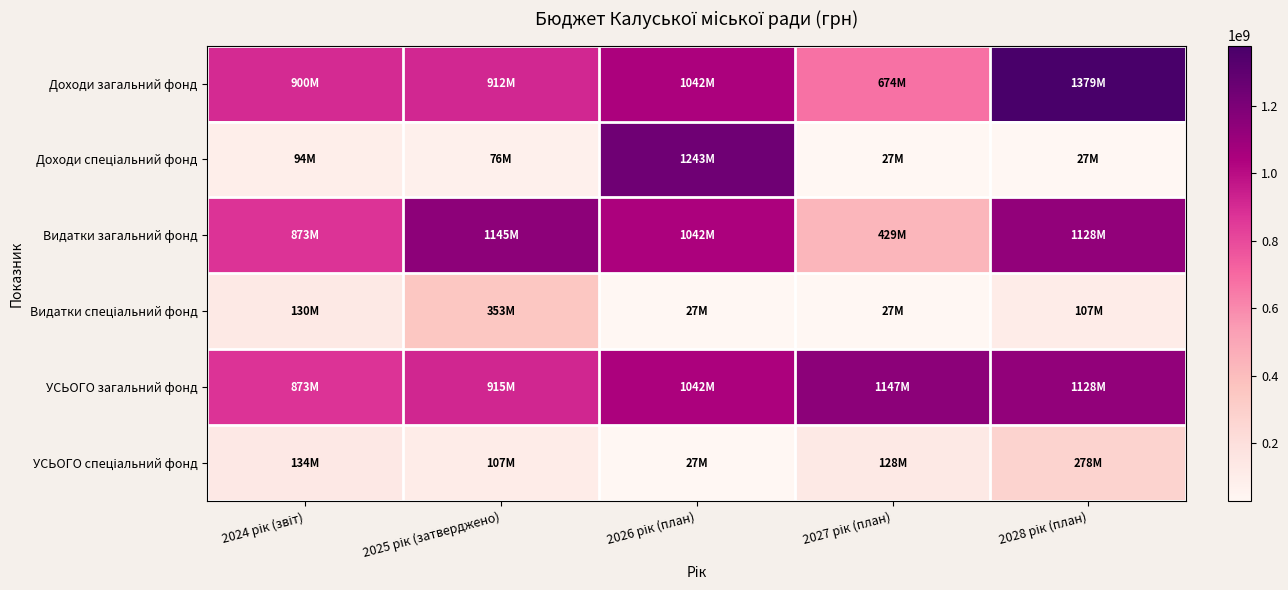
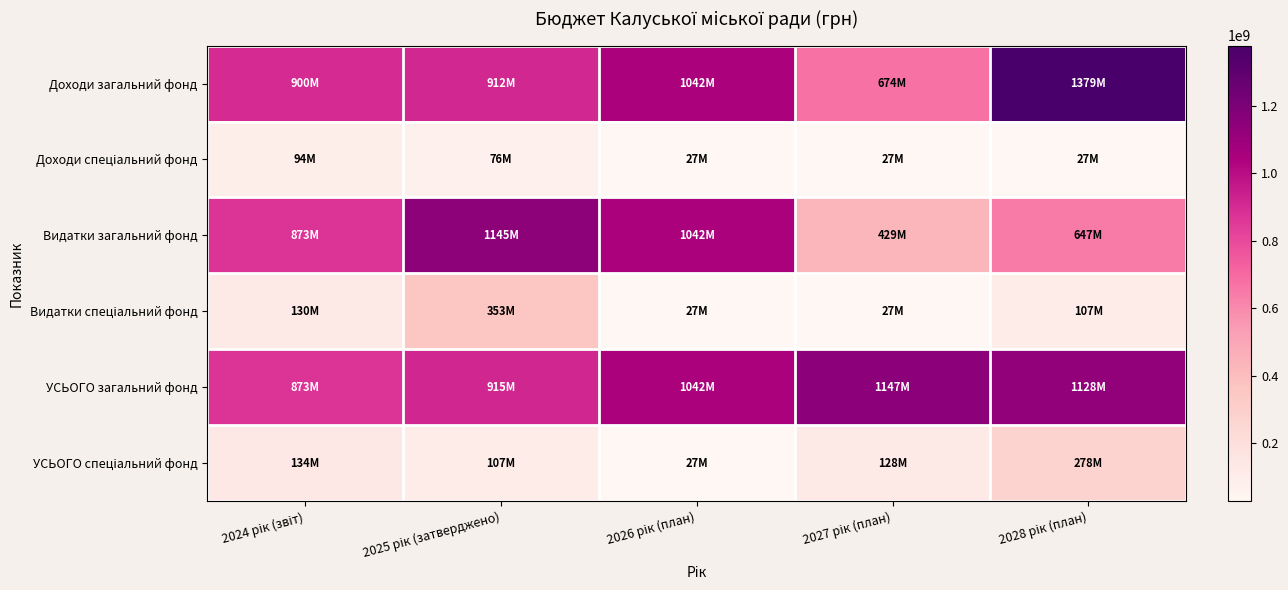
  {
    "Доходи загальний фонд": {
      "2024 рік (звіт)": "900M",
      "2025 рік (затверджено)": "912M",
      "2026 рік (план)": "1042M",
      "2027 рік (план)": "674M",
      "2028 рік (план)": "1379M"
    },
    "Доходи спеціальний фонд": {
      "2024 рік (звіт)": "94M",
      "2025 рік (затверджено)": "76M",
-     "2026 рік (план)": "1243M",
+     "2026 рік (план)": "27M",
      "2027 рік (план)": "27M",
      "2028 рік (план)": "27M"
    },
    "Видатки загальний фонд": {
      "2024 рік (звіт)": "873M",
      "2025 рік (затверджено)": "1145M",
      "2026 рік (план)": "1042M",
      "2027 рік (план)": "429M",
-     "2028 рік (план)": "1128M"
+     "2028 рік (план)": "647M"
    },
    "Видатки спеціальний фонд": {
      "2024 рік (звіт)": "130M",
      "2025 рік (затверджено)": "353M",
      "2026 рік (план)": "27M",
      "2027 рік (план)": "27M",
      "2028 рік (план)": "107M"
    },
    "УСЬОГО загальний фонд": {
      "2024 рік (звіт)": "873M",
      "2025 рік (затверджено)": "915M",
      "2026 рік (план)": "1042M",
      "2027 рік (план)": "1147M",
      "2028 рік (план)": "1128M"
    },
    "УСЬОГО спеціальний фонд": {
      "2024 рік (звіт)": "134M",
      "2025 рік (затверджено)": "107M",
      "2026 рік (план)": "27M",
      "2027 рік (план)": "128M",
      "2028 рік (план)": "278M"
    }
  }
